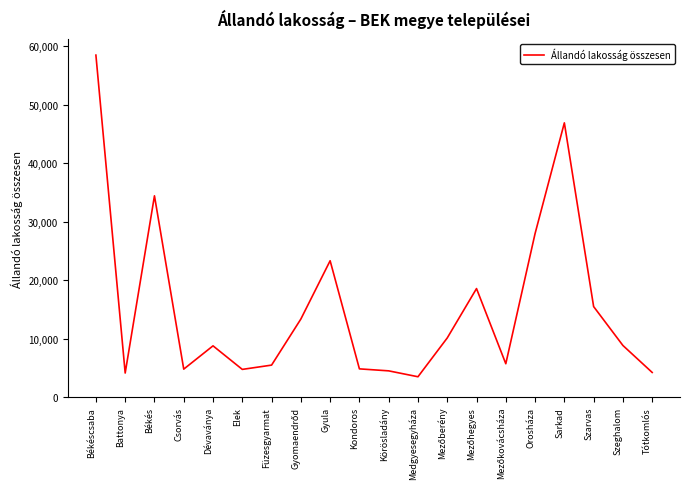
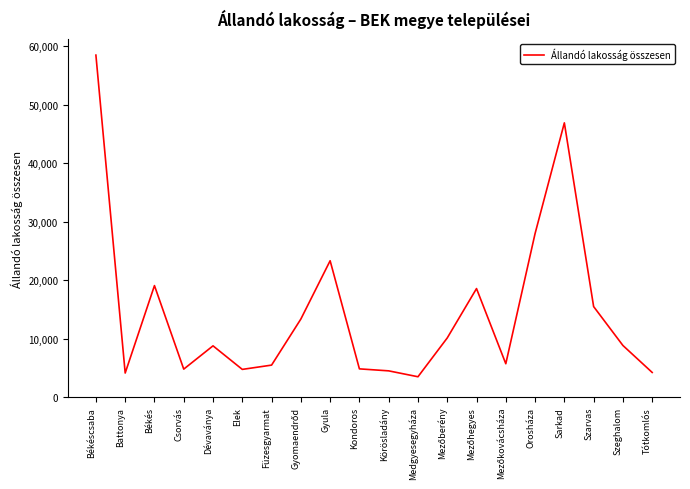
  {
    "Békéscsaba": "59,000",
    "Battonya": "4,000",
-   "Békés": "34,000",
+   "Békés": "19,000",
    "Csorvás": "5,000",
    "Dévaványa": "9,000",
    "Elek": "5,000",
    "Füzesgyarmat": "5,000",
    "Gyomaendrőd": "13,000",
    "Gyula": "23,000",
    "Kondoros": "5,000",
    "Körösladány": "4,000",
    "Medgyesegyháza": "3,000",
    "Mezőberény": "10,000",
    "Mezőhegyes": "19,000",
    "Mezőkovácsháza": "6,000",
    "Orosháza": "28,000",
    "Sarkad": "47,000",
    "Szarvas": "15,000",
    "Szeghalom": "9,000",
    "Tótkomlós": "4,000"
  }
